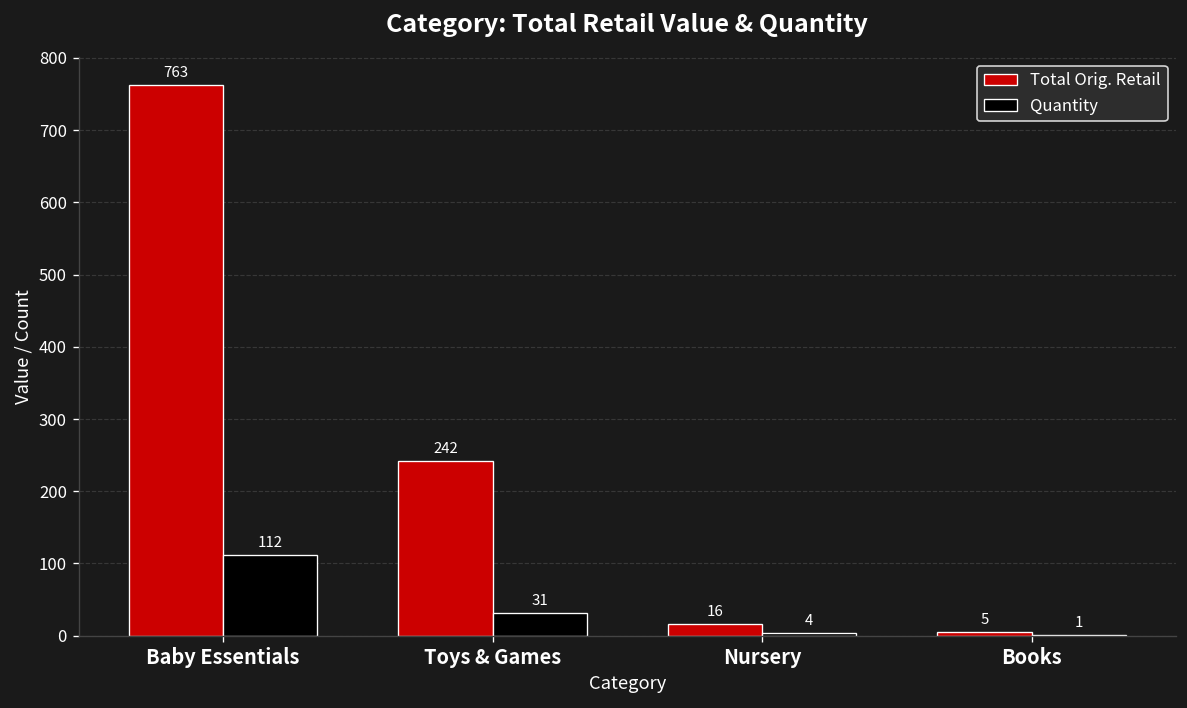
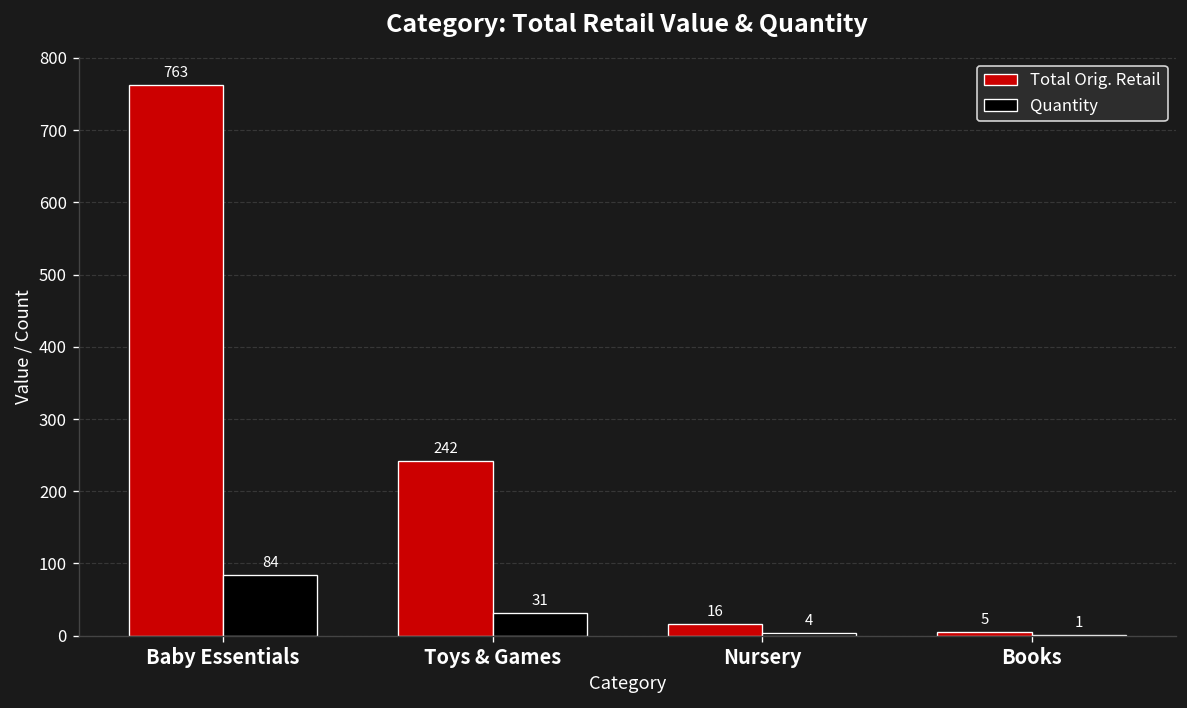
  {
    "Total Orig. Retail": {
      "Baby Essentials": 763,
      "Toys & Games": 242,
      "Nursery": 16,
      "Books": 5
    },
    "Quantity": {
-     "Baby Essentials": 112,
+     "Baby Essentials": 84,
      "Toys & Games": 31,
      "Nursery": 4,
      "Books": 1
    }
  }
